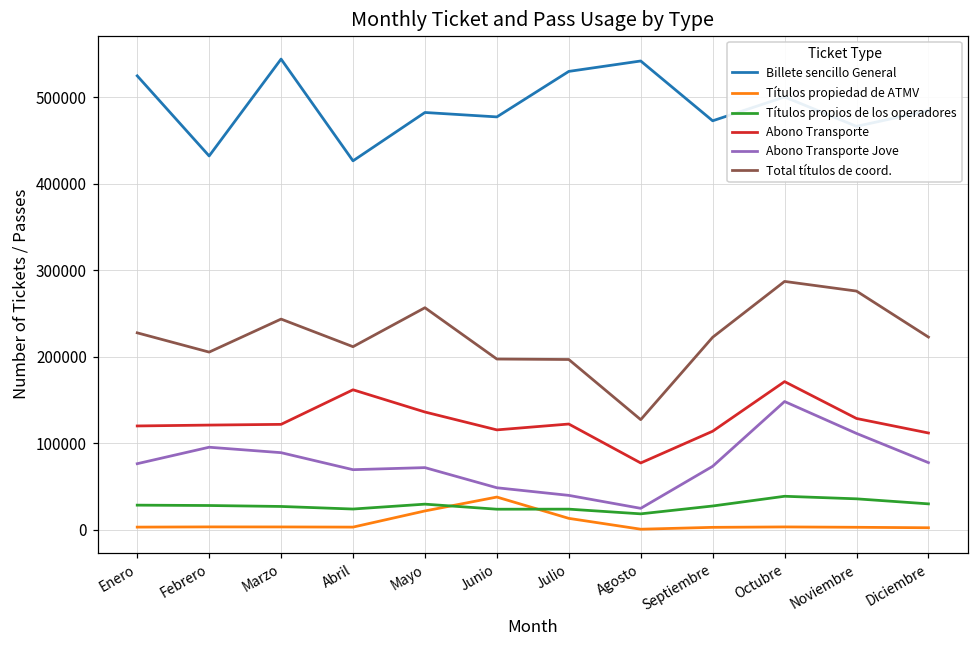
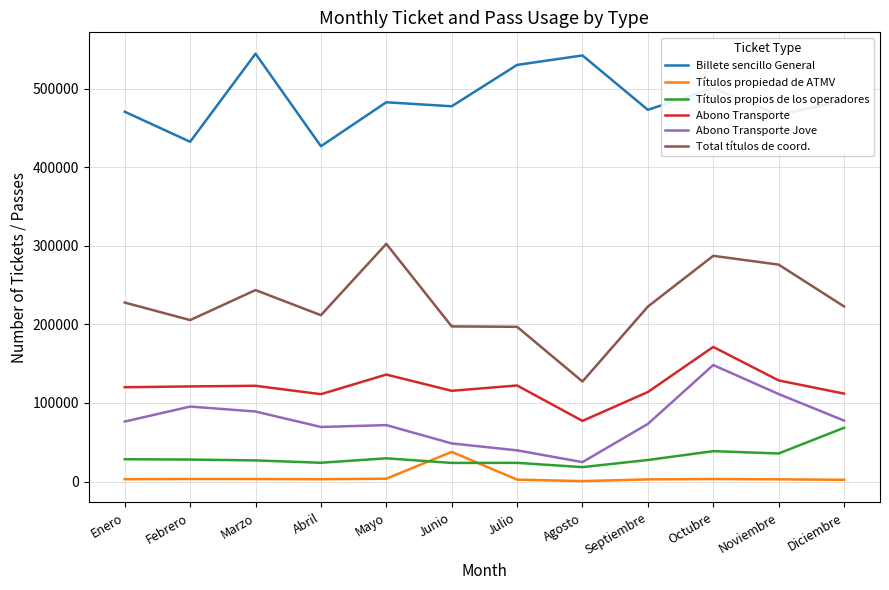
  {
    "Billete sencillo General": {
-     "Enero": 530000,
+     "Enero": 470000,
      "Febrero": 430000,
      "Marzo": 540000,
      "Abril": 430000,
      "Mayo": 480000,
      "Junio": 480000,
      "Julio": 530000,
      "Agosto": 540000,
      "Septiembre": 470000
    },
    "Títulos propiedad de ATMV": {
      "Enero": 0,
      "Febrero": 0,
      "Marzo": 0,
      "Abril": 0,
-     "Mayo": 20000,
+     "Mayo": 0,
      "Junio": 40000,
-     "Julio": 10000,
+     "Julio": 0,
      "Agosto": 0,
      "Septiembre": 0,
      "Octubre": 0,
      "Noviembre": 0,
      "Diciembre": 0
    },
    "Títulos propios de los operadores": {
      "Enero": 30000,
      "Febrero": 30000,
      "Marzo": 30000,
      "Abril": 20000,
      "Mayo": 30000,
      "Junio": 20000,
      "Julio": 20000,
      "Agosto": 20000,
      "Septiembre": 30000,
      "Octubre": 40000,
      "Noviembre": 40000,
-     "Diciembre": 30000
+     "Diciembre": 70000
    },
    "Abono Transporte": {
      "Enero": 120000,
      "Febrero": 120000,
      "Marzo": 120000,
-     "Abril": 160000,
+     "Abril": 110000,
      "Mayo": 140000,
      "Junio": 120000,
      "Julio": 120000,
      "Agosto": 80000,
      "Septiembre": 110000,
      "Octubre": 170000,
      "Noviembre": 130000,
      "Diciembre": 110000
    },
    "Abono Transporte Jove": {
      "Enero": 80000,
      "Febrero": 100000,
      "Marzo": 90000,
      "Abril": 70000,
      "Mayo": 70000,
      "Junio": 50000,
      "Julio": 40000,
      "Agosto": 20000,
      "Septiembre": 70000,
      "Octubre": 150000,
      "Noviembre": 110000,
      "Diciembre": 80000
    },
    "Total títulos de coord.": {
      "Enero": 230000,
      "Febrero": 210000,
      "Marzo": 240000,
      "Abril": 210000,
-     "Mayo": 260000,
+     "Mayo": 300000,
      "Junio": 200000,
      "Julio": 200000,
      "Agosto": 130000,
      "Septiembre": 220000,
      "Octubre": 290000,
      "Noviembre": 280000,
      "Diciembre": 220000
    }
  }
